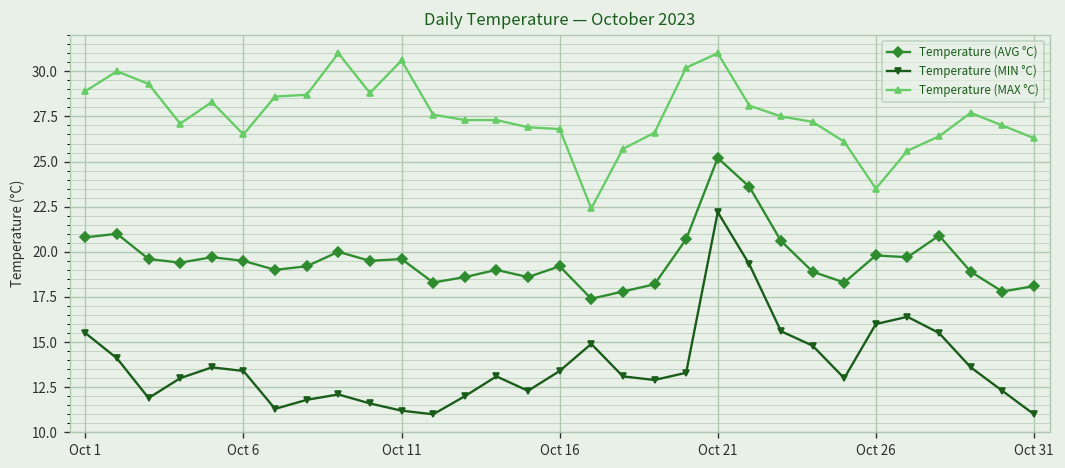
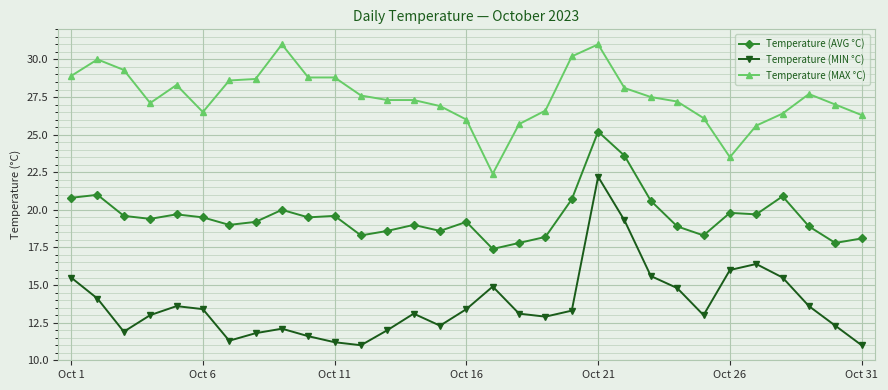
  {
    "Temperature (MAX °C)": {
      "Oct 1": 28.9,
      "Oct 6": 26.5,
-     "Oct 11": 30.6,
-     "Oct 16": 26.8,
+     "Oct 11": 28.8,
+     "Oct 16": 26.0,
      "Oct 21": 31.0,
      "Oct 26": 23.5,
      "Oct 31": 26.3
    }
  }
